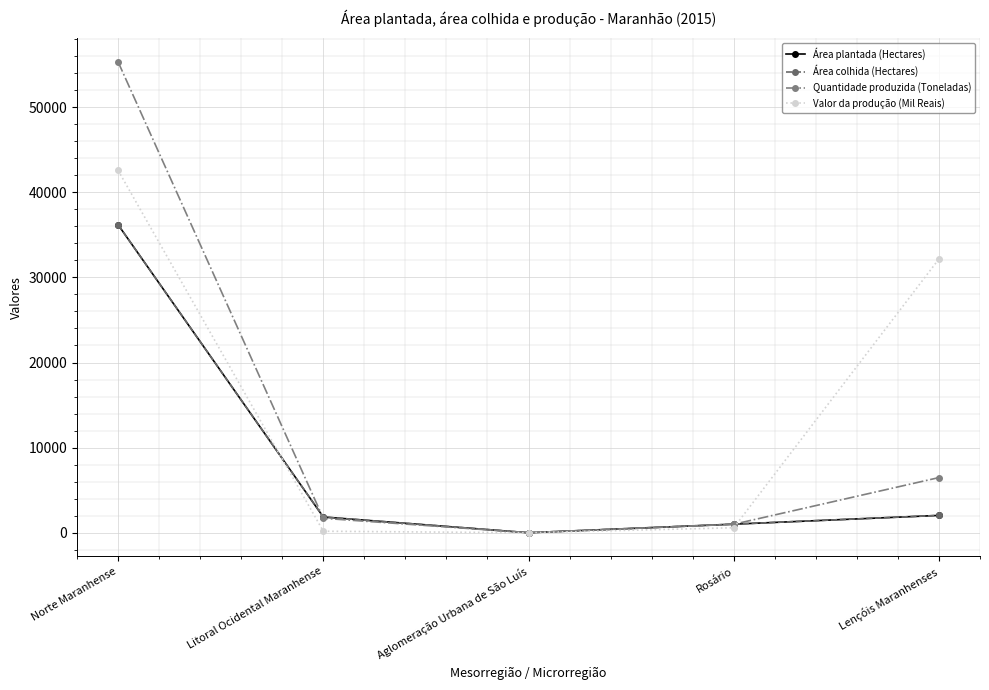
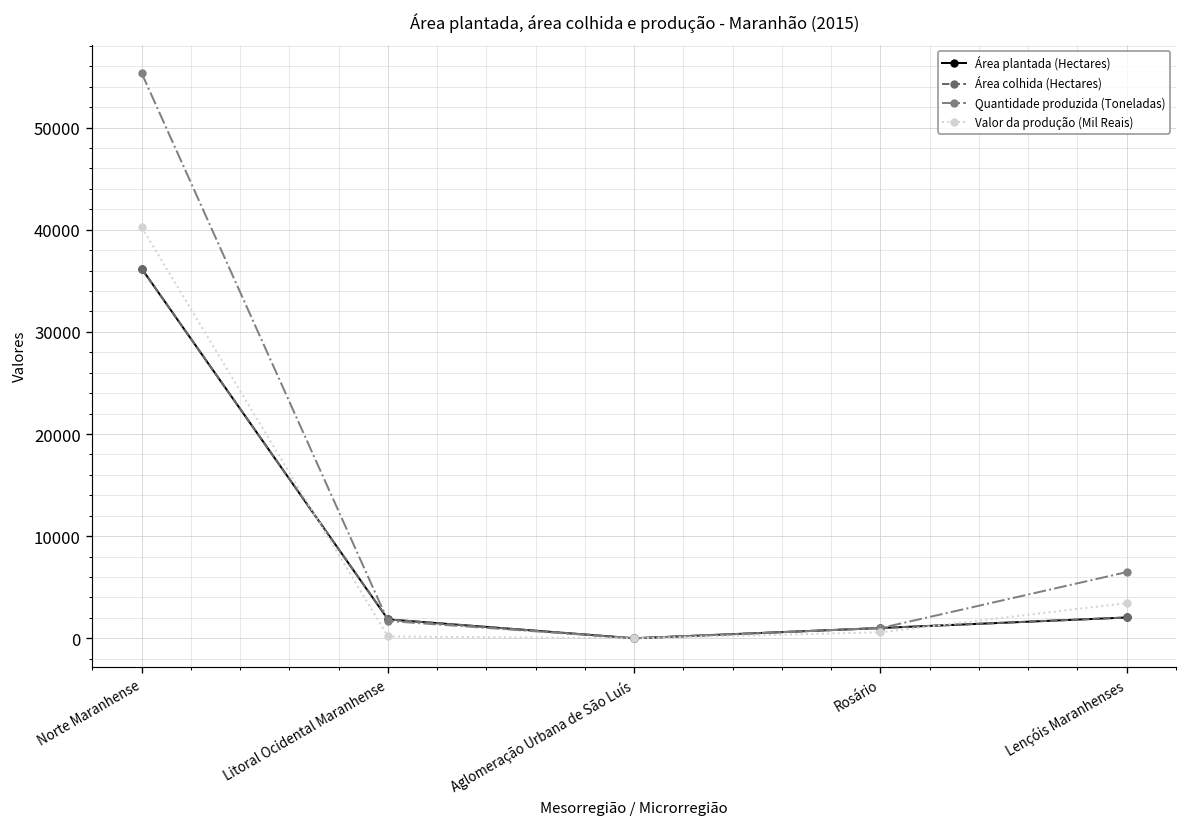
  {
    "Valor da produção (Mil Reais)": {
-     "Norte Maranhense": 43000,
+     "Norte Maranhense": 40000,
      "Litoral Ocidental Maranhense": 0,
      "Rosário": 1000,
-     "Lençóis Maranhenses": 32000
+     "Lençóis Maranhenses": 3000
    }
  }
